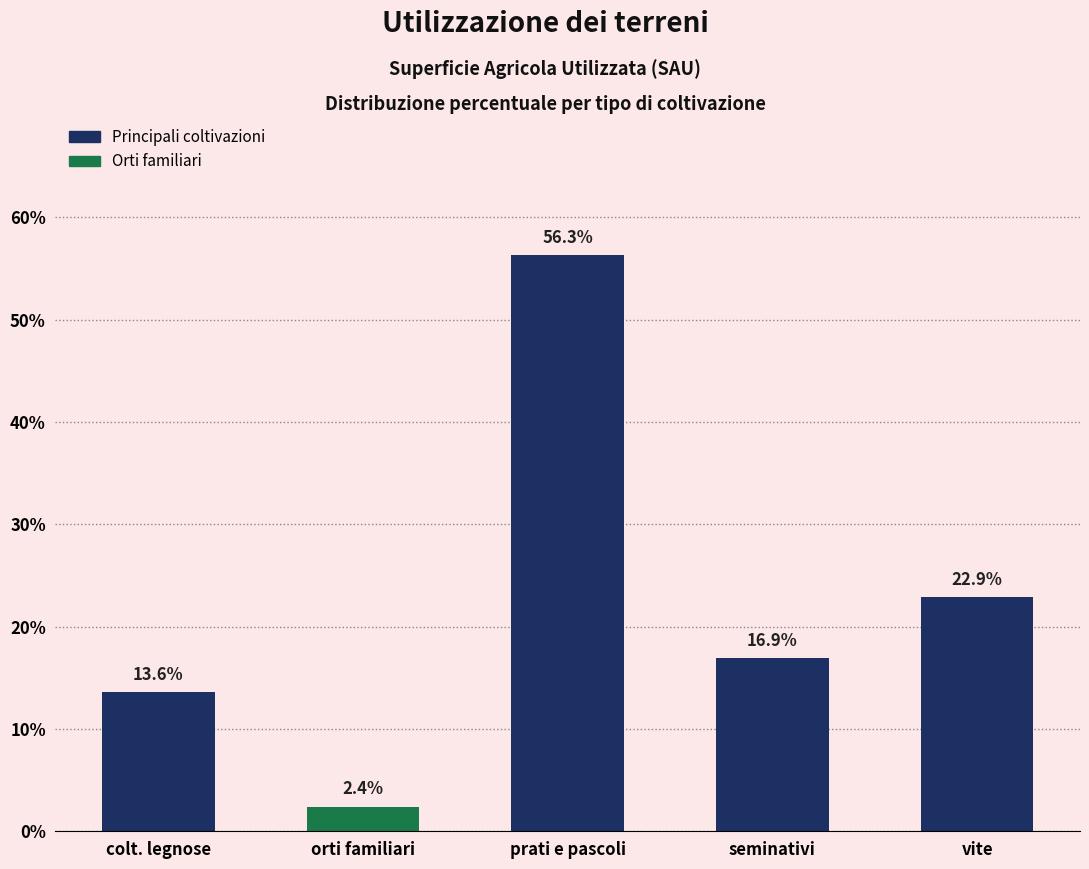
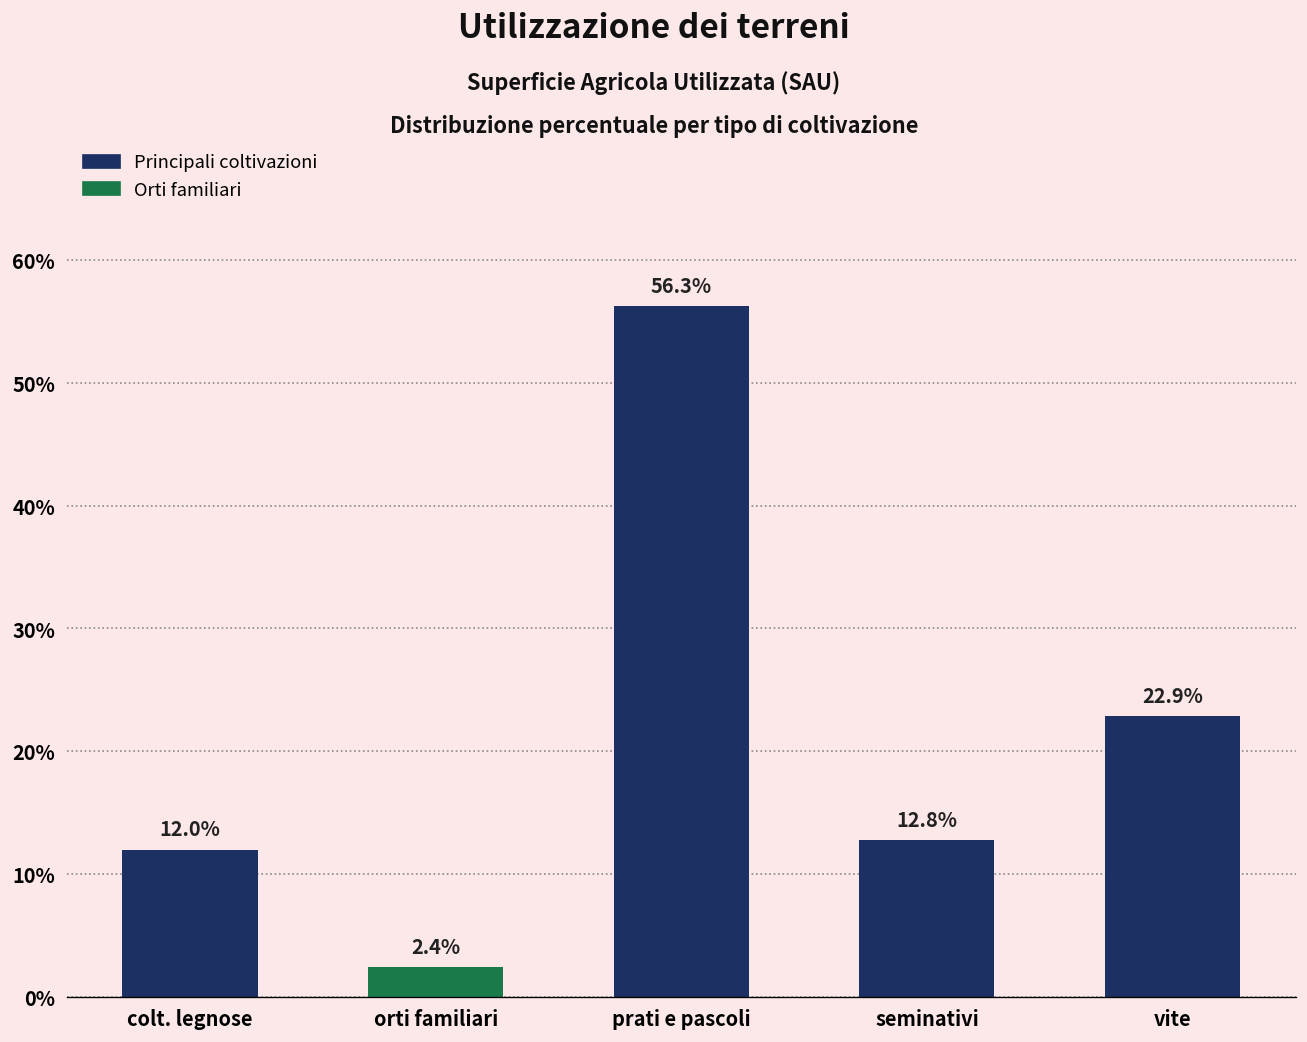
  {
-   "colt. legnose": "13.6%",
+   "colt. legnose": "12.0%",
    "orti familiari": "2.4%",
    "prati e pascoli": "56.3%",
-   "seminativi": "16.9%",
+   "seminativi": "12.8%",
    "vite": "22.9%"
  }
